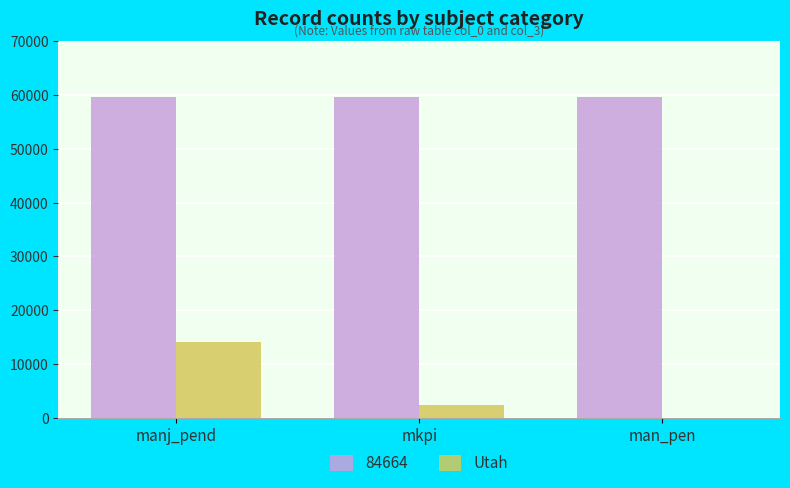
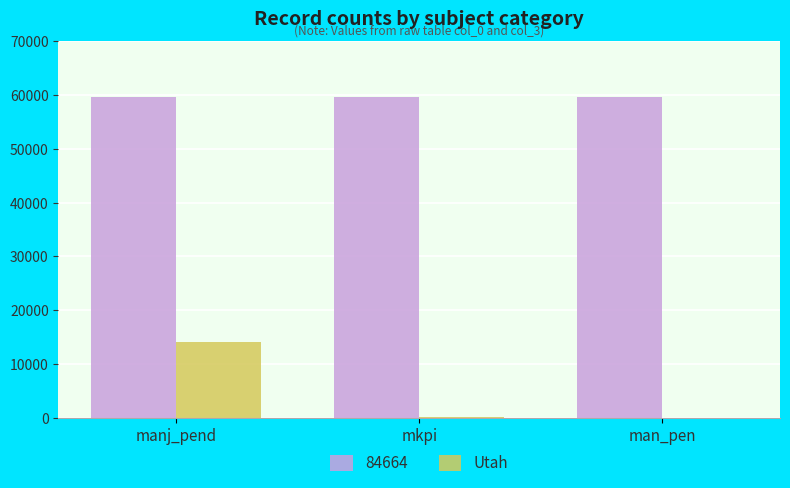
  {
    "84664": {
      "manj_pend": 60000,
      "mkpi": 60000,
      "man_pen": 60000
    },
    "Utah": {
      "manj_pend": 14000,
-     "mkpi": 2000
+     "mkpi": 0
    }
  }
